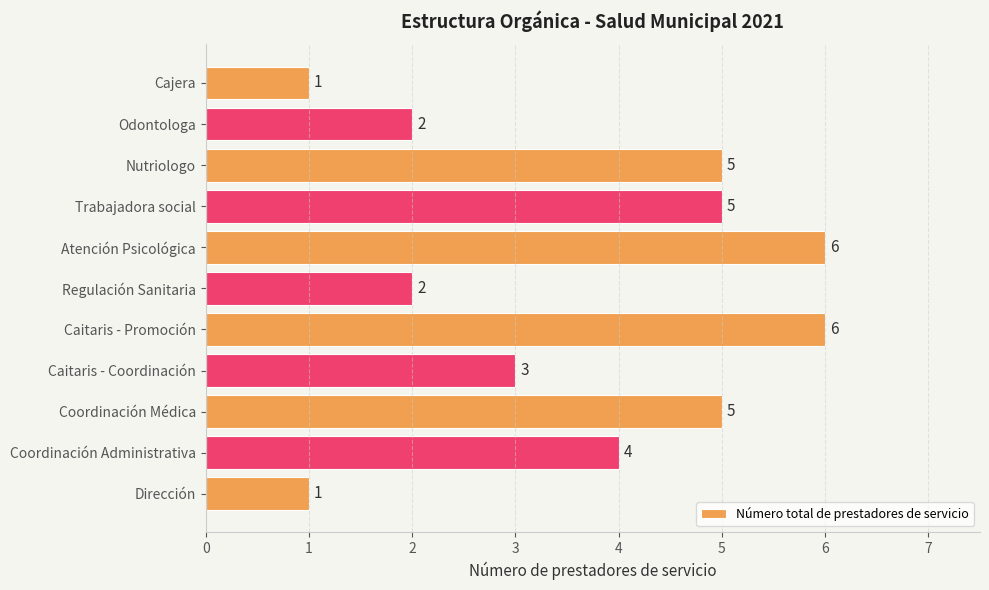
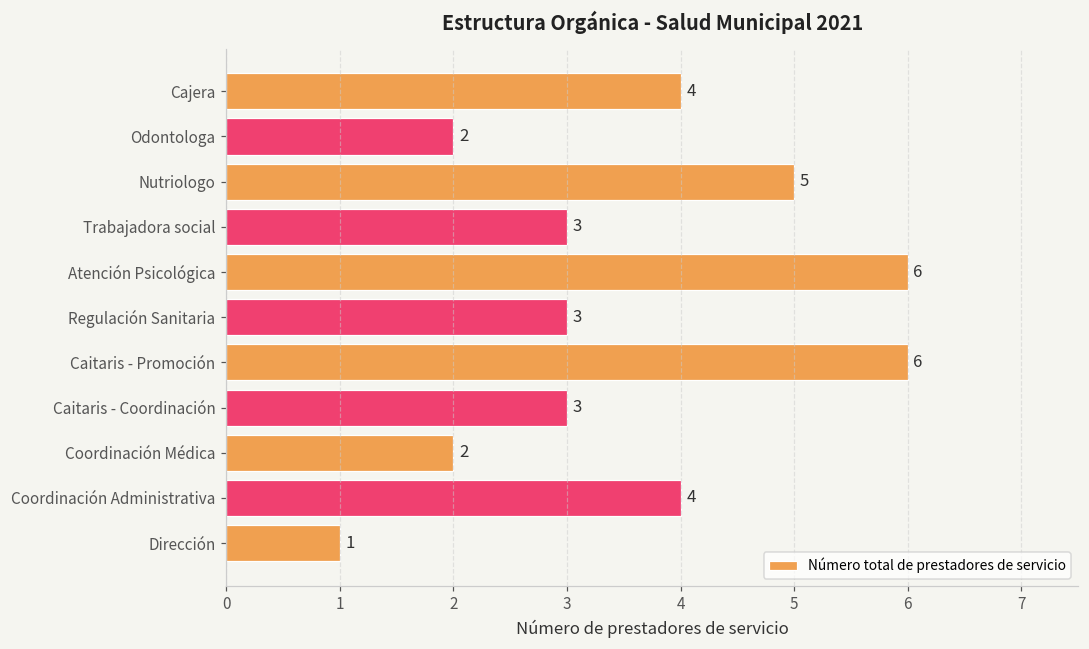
  {
-   "Cajera": 1,
+   "Cajera": 4,
    "Odontologa": 2,
    "Nutriologo": 5,
-   "Trabajadora social": 5,
+   "Trabajadora social": 3,
    "Atención Psicológica": 6,
-   "Regulación Sanitaria": 2,
+   "Regulación Sanitaria": 3,
    "Caitaris - Promoción": 6,
    "Caitaris - Coordinación": 3,
-   "Coordinación Médica": 5,
+   "Coordinación Médica": 2,
    "Coordinación Administrativa": 4,
    "Dirección": 1
  }
